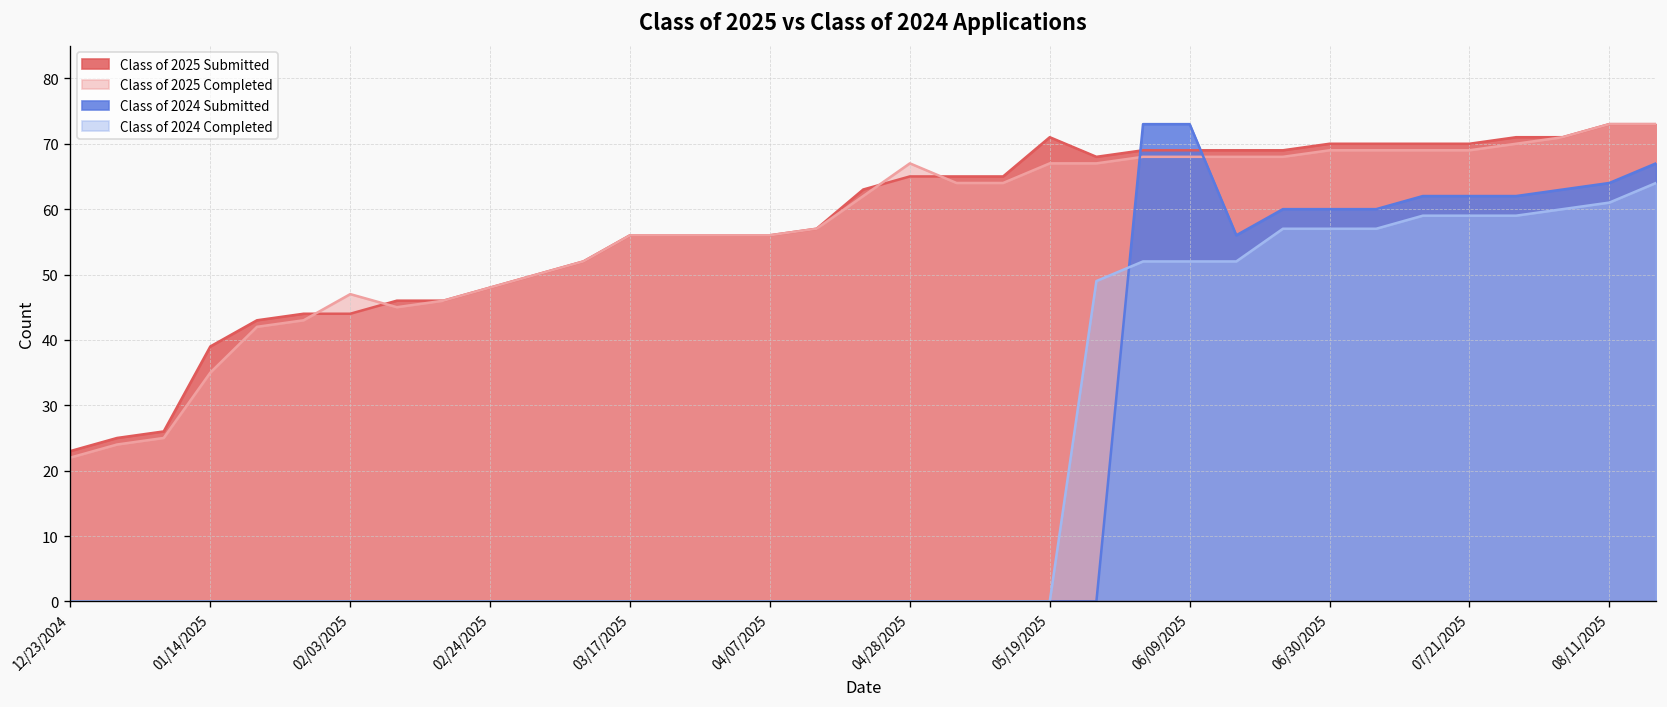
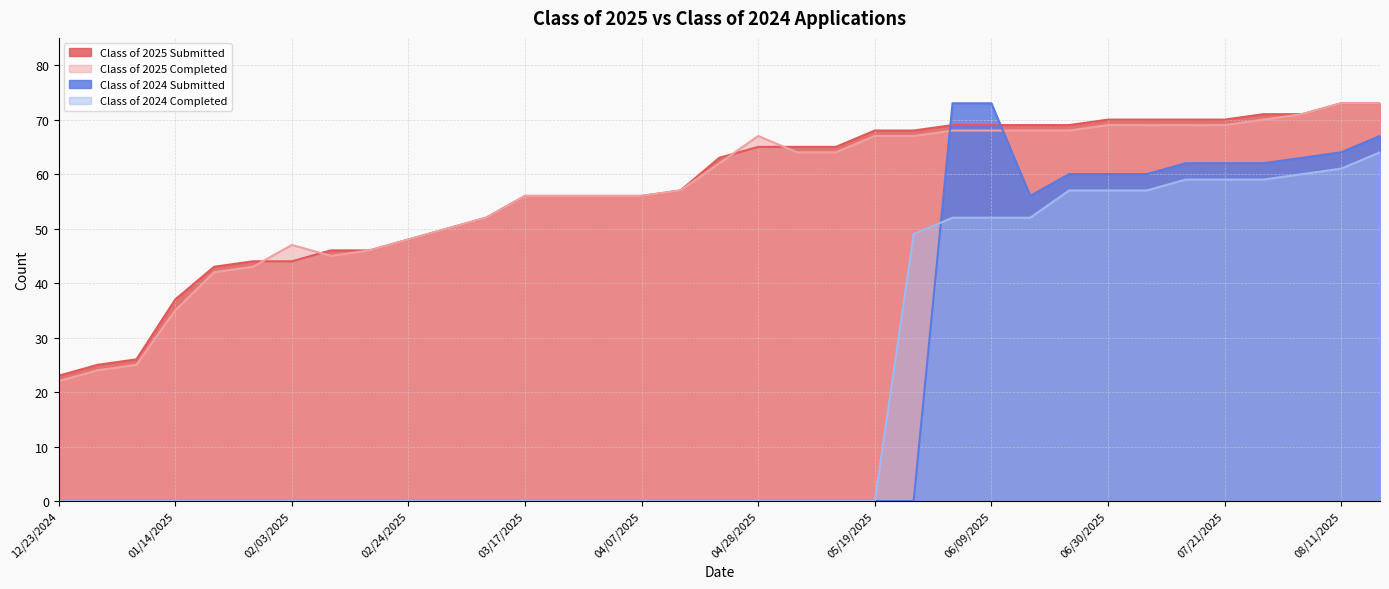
  {
    "Class of 2025 Submitted": {
      "12/23/2024": 23,
-     "01/14/2025": 39,
+     "01/14/2025": 37,
      "02/03/2025": 44,
      "04/28/2025": 65,
-     "05/19/2025": 71,
+     "05/19/2025": 68,
      "06/09/2025": 69,
      "06/30/2025": 70,
      "07/21/2025": 70
    },
    "Class of 2025 Completed": {
      "12/23/2024": 22,
      "01/14/2025": 35,
      "02/03/2025": 47,
      "04/28/2025": 67,
      "05/19/2025": 67,
      "06/09/2025": 68,
      "06/30/2025": 69,
      "07/21/2025": 69
    },
    "Class of 2024 Submitted": {
      "06/09/2025": 73,
      "06/30/2025": 60,
      "07/21/2025": 62,
      "08/11/2025": 64
    },
    "Class of 2024 Completed": {
      "06/09/2025": 52,
      "06/30/2025": 57,
      "07/21/2025": 59,
      "08/11/2025": 61
    }
  }
